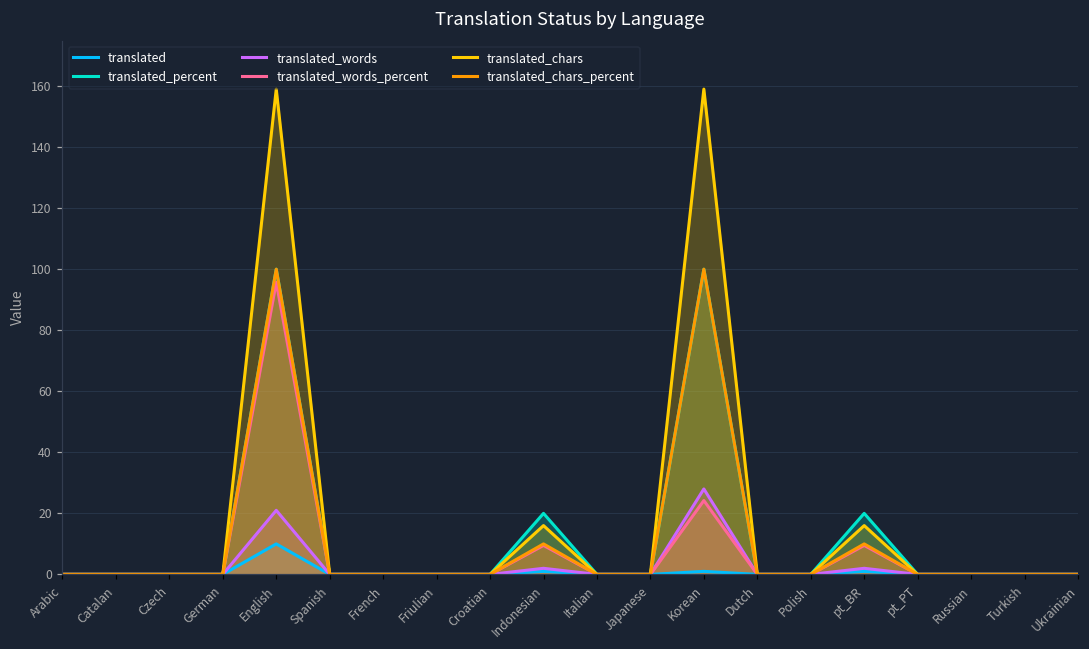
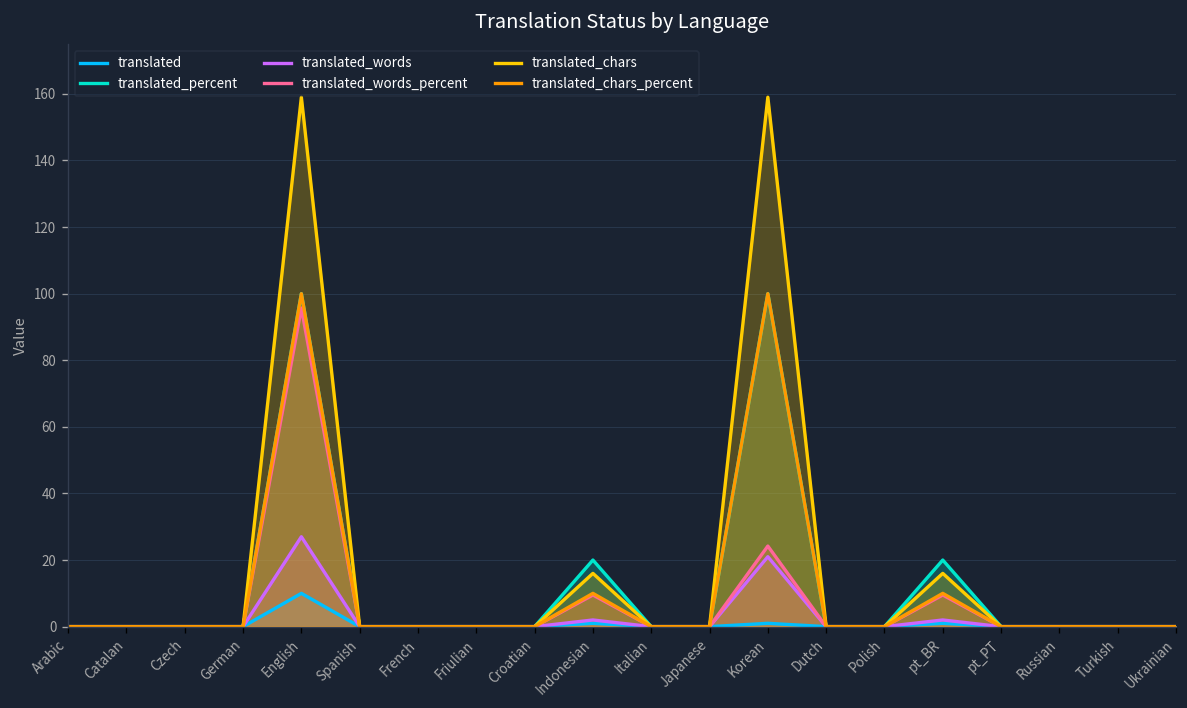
  {
    "translated": {
      "English": 10,
      "Indonesian": 1,
      "Korean": 1,
      "pt_BR": 1
    },
    "translated_percent": {
      "Indonesian": 20,
      "pt_BR": 20
    },
    "translated_words": {
-     "English": 21,
+     "English": 27,
      "Indonesian": 2,
-     "Korean": 28,
+     "Korean": 21,
      "pt_BR": 2
    },
    "translated_words_percent": {
      "English": 96,
      "Korean": 24
    }
  }
